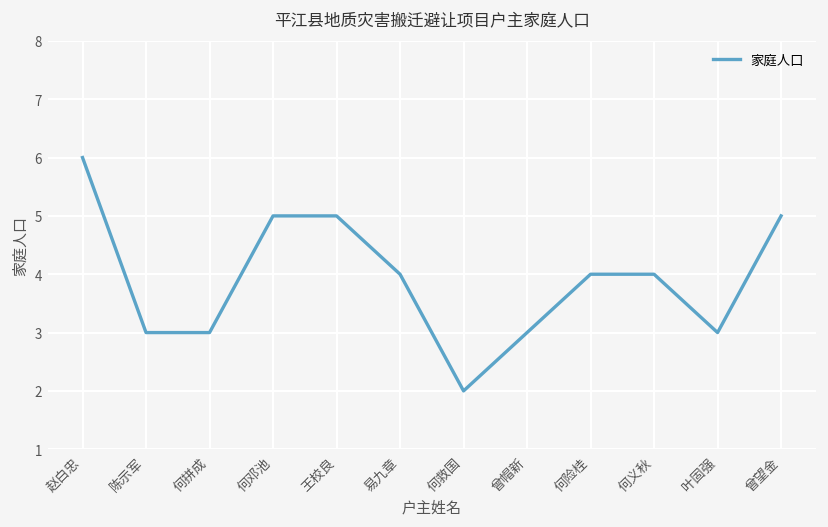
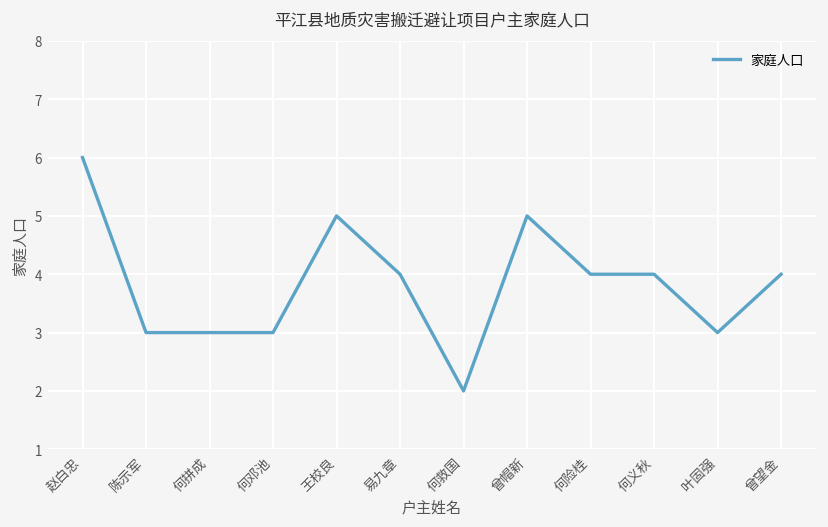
  {
    "赵白忠": 6,
    "陈示军": 3,
    "何拼成": 3,
-   "何邓池": 5,
+   "何邓池": 3,
    "王校良": 5,
    "易九章": 4,
    "何救国": 2,
-   "曾帽新": 3,
+   "曾帽新": 5,
    "何险桂": 4,
    "何义秋": 4,
    "叶固强": 3,
-   "曾望金": 5
+   "曾望金": 4
  }
